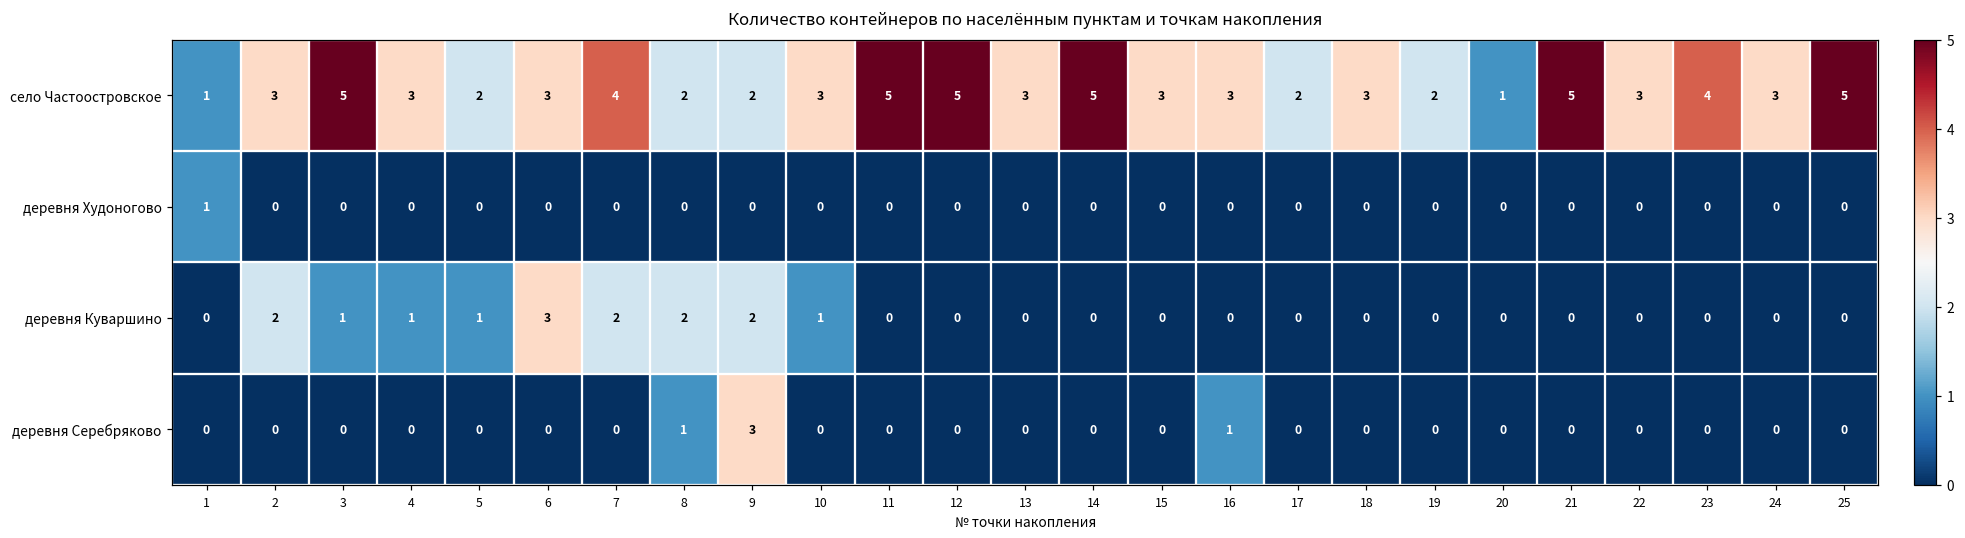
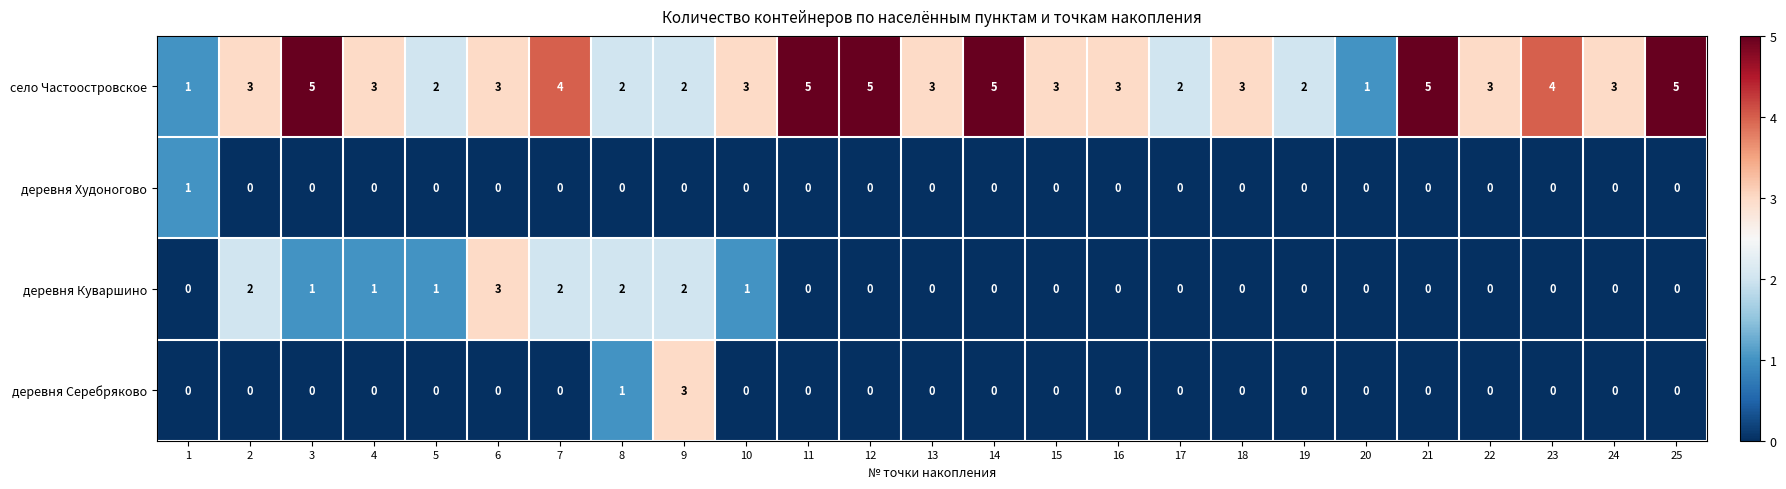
  {
    "село Частоостровское": {
      "1": 1,
      "2": 3,
      "3": 5,
      "4": 3,
      "5": 2,
      "6": 3,
      "7": 4,
      "8": 2,
      "9": 2,
      "10": 3,
      "11": 5,
      "12": 5,
      "13": 3,
      "14": 5,
      "15": 3,
      "16": 3,
      "17": 2,
      "18": 3,
      "19": 2,
      "20": 1,
      "21": 5,
      "22": 3,
      "23": 4,
      "24": 3,
      "25": 5
    },
    "деревня Худоногово": {
      "1": 1,
      "2": 0,
      "3": 0,
      "4": 0,
      "5": 0,
      "6": 0,
      "7": 0,
      "8": 0,
      "9": 0,
      "10": 0,
      "11": 0,
      "12": 0,
      "13": 0,
      "14": 0,
      "15": 0,
      "16": 0,
      "17": 0,
      "18": 0,
      "19": 0,
      "20": 0,
      "21": 0,
      "22": 0,
      "23": 0,
      "24": 0,
      "25": 0
    },
    "деревня Куваршино": {
      "1": 0,
      "2": 2,
      "3": 1,
      "4": 1,
      "5": 1,
      "6": 3,
      "7": 2,
      "8": 2,
      "9": 2,
      "10": 1,
      "11": 0,
      "12": 0,
      "13": 0,
      "14": 0,
      "15": 0,
      "16": 0,
      "17": 0,
      "18": 0,
      "19": 0,
      "20": 0,
      "21": 0,
      "22": 0,
      "23": 0,
      "24": 0,
      "25": 0
    },
    "деревня Серебряково": {
      "1": 0,
      "2": 0,
      "3": 0,
      "4": 0,
      "5": 0,
      "6": 0,
      "7": 0,
      "8": 1,
      "9": 3,
      "10": 0,
      "11": 0,
      "12": 0,
      "13": 0,
      "14": 0,
      "15": 0,
-     "16": 1,
+     "16": 0,
      "17": 0,
      "18": 0,
      "19": 0,
      "20": 0,
      "21": 0,
      "22": 0,
      "23": 0,
      "24": 0,
      "25": 0
    }
  }
